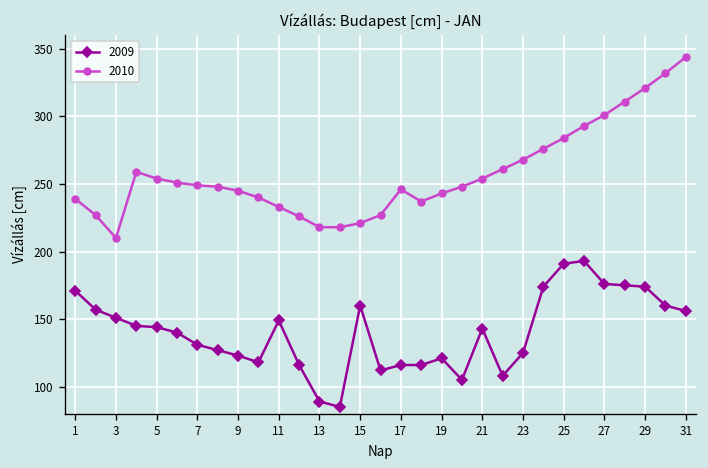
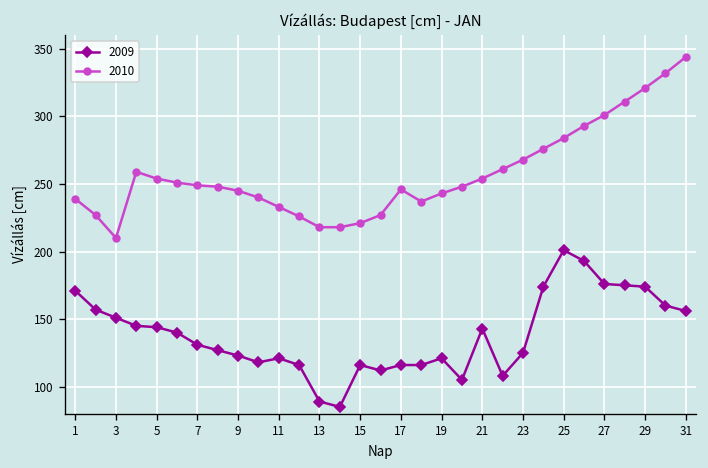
  {
    "2009": {
      "1": 171,
      "3": 151,
      "5": 144,
      "7": 131,
      "9": 123,
-     "11": 149,
+     "11": 121,
      "13": 89,
-     "15": 160,
+     "15": 116,
      "17": 116,
      "19": 121,
      "21": 143,
      "23": 125,
-     "25": 191,
+     "25": 201,
      "27": 176,
      "29": 174,
      "31": 156
    },
    "2010": {
      "1": 239,
      "3": 210,
      "5": 254,
      "7": 249,
      "9": 245,
      "11": 233,
      "13": 218,
      "15": 221,
      "17": 246,
      "19": 243,
      "21": 254,
      "23": 268,
      "25": 284,
      "27": 301,
      "29": 321,
      "31": 344
    }
  }
